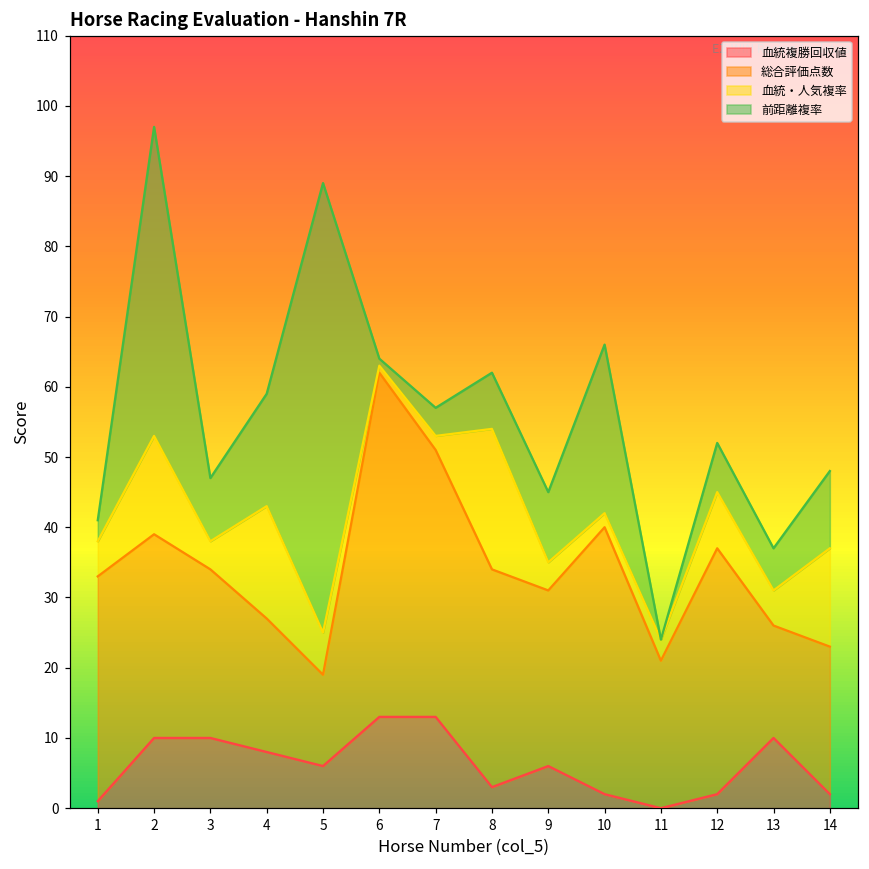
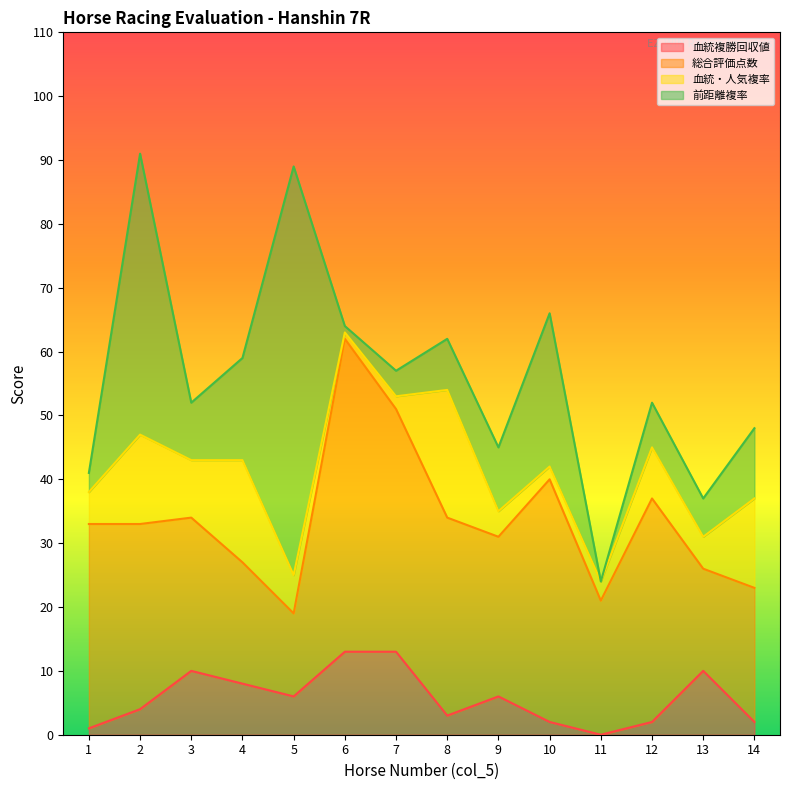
  {
    "血統複勝回収値": {
      "1": 1,
-     "2": 10,
+     "2": 4,
      "3": 10,
      "4": 8,
      "5": 6,
      "6": 13,
      "7": 13,
      "8": 3,
      "9": 6,
      "10": 2,
      "11": 0,
      "12": 2,
      "13": 10,
      "14": 2
    },
    "総合評価点数": {
      "1": 32,
      "2": 29,
      "3": 24,
      "4": 19,
      "5": 13,
      "6": 49,
      "7": 38,
      "8": 31,
      "9": 25,
      "10": 38,
      "11": 21,
      "12": 35,
      "13": 16,
      "14": 21
    },
    "血統・人気複率": {
      "1": 5,
      "2": 14,
-     "3": 4,
+     "3": 9,
      "4": 16,
      "5": 6,
      "6": 1,
      "7": 2,
      "8": 20,
      "9": 4,
      "10": 2,
      "12": 8,
      "13": 5,
      "14": 14
    },
    "前距離複率": {
      "1": 3,
      "2": 44,
      "3": 9,
      "4": 16,
      "5": 64,
      "6": 1,
      "7": 4,
      "8": 8,
      "9": 10,
      "10": 24,
      "12": 7,
      "13": 6,
      "14": 11
    }
  }
